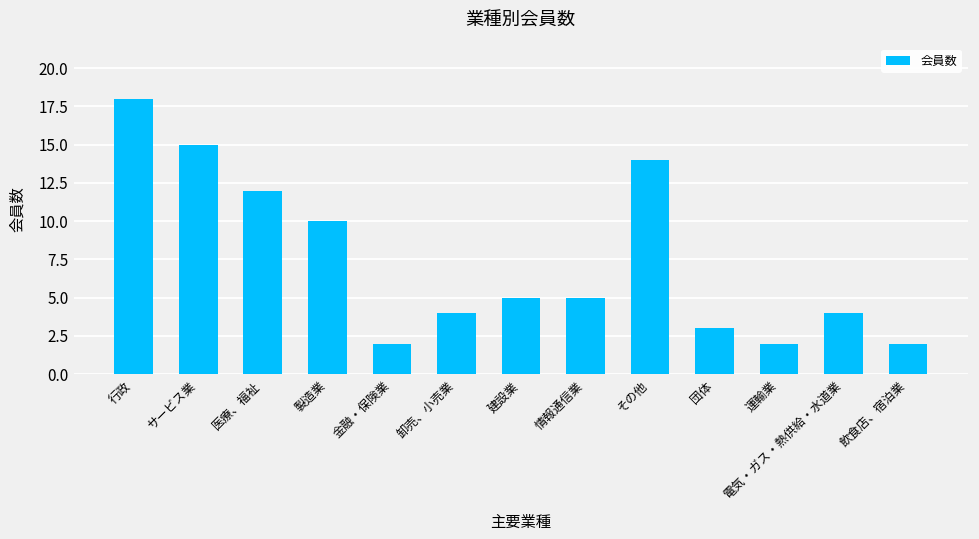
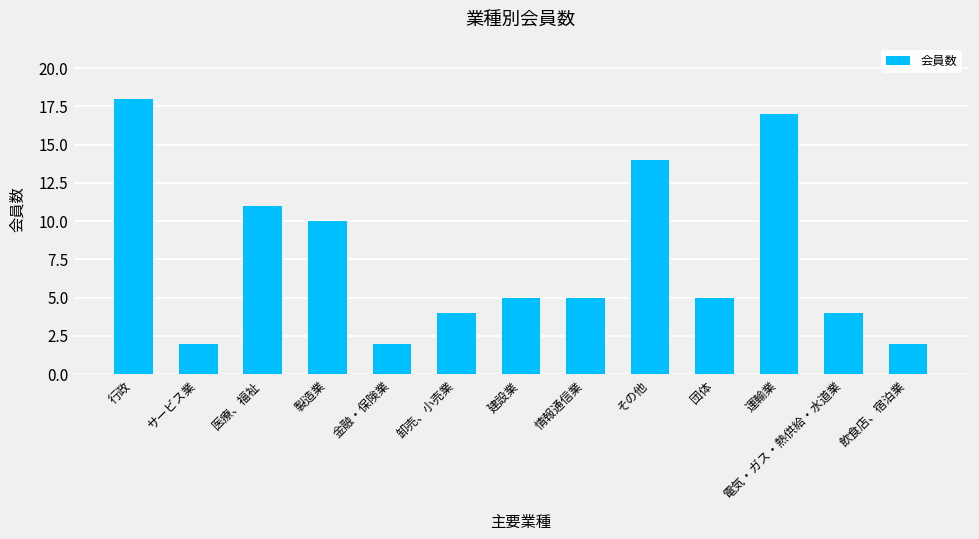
  {
    "行政": 18,
-   "サービス業": 15,
-   "医療、福祉": 12,
+   "サービス業": 2,
+   "医療、福祉": 11,
    "製造業": 10,
    "金融・保険業": 2,
    "卸売、小売業": 4,
    "建設業": 5,
    "情報通信業": 5,
    "その他": 14,
-   "団体": 3,
-   "運輸業": 2,
+   "団体": 5,
+   "運輸業": 17,
    "電気・ガス・熱供給・水道業": 4,
    "飲食店、宿泊業": 2
  }
